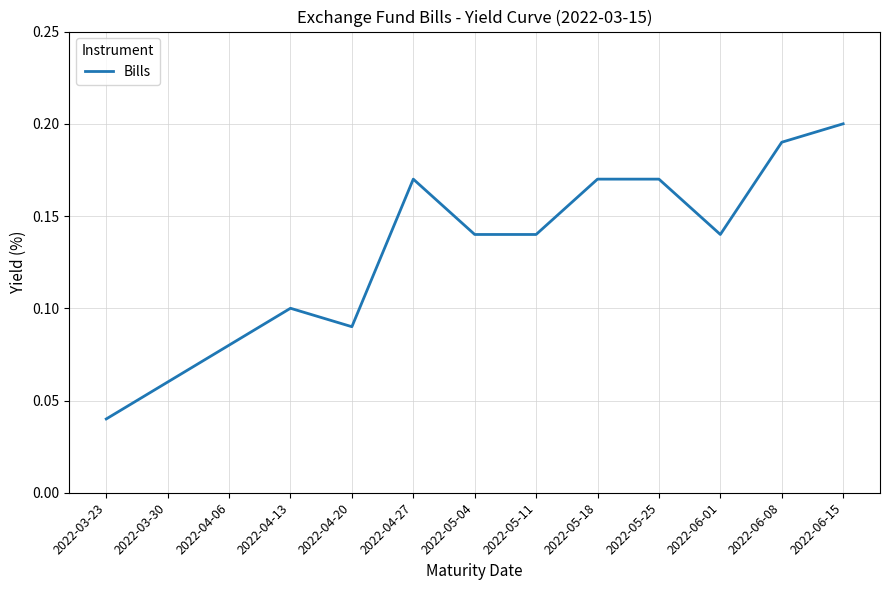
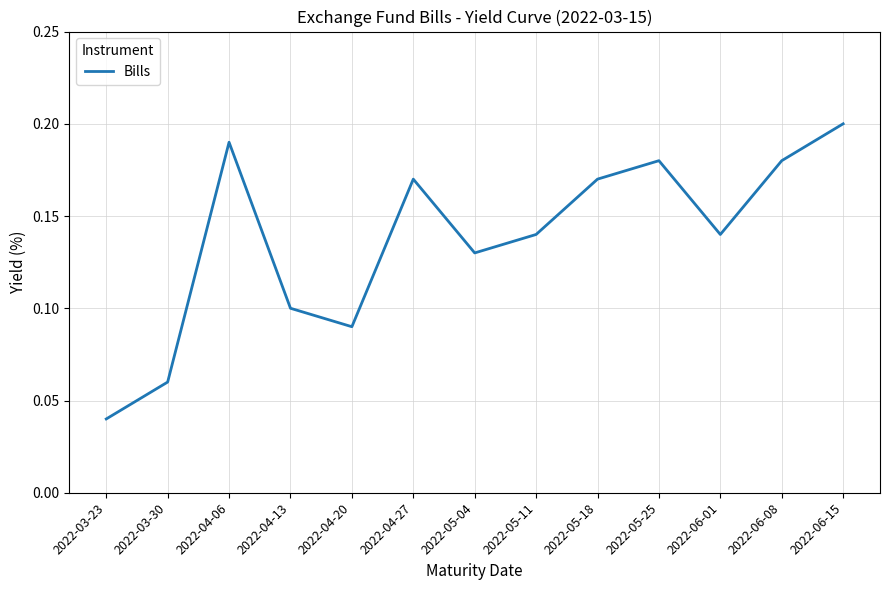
  {
    "2022-03-23": 0.04,
    "2022-03-30": 0.06,
-   "2022-04-06": 0.08,
+   "2022-04-06": 0.19,
    "2022-04-13": 0.10,
    "2022-04-20": 0.09,
    "2022-04-27": 0.17,
-   "2022-05-04": 0.14,
+   "2022-05-04": 0.13,
    "2022-05-11": 0.14,
    "2022-05-18": 0.17,
-   "2022-05-25": 0.17,
+   "2022-05-25": 0.18,
    "2022-06-01": 0.14,
-   "2022-06-08": 0.19,
+   "2022-06-08": 0.18,
    "2022-06-15": 0.20
  }
